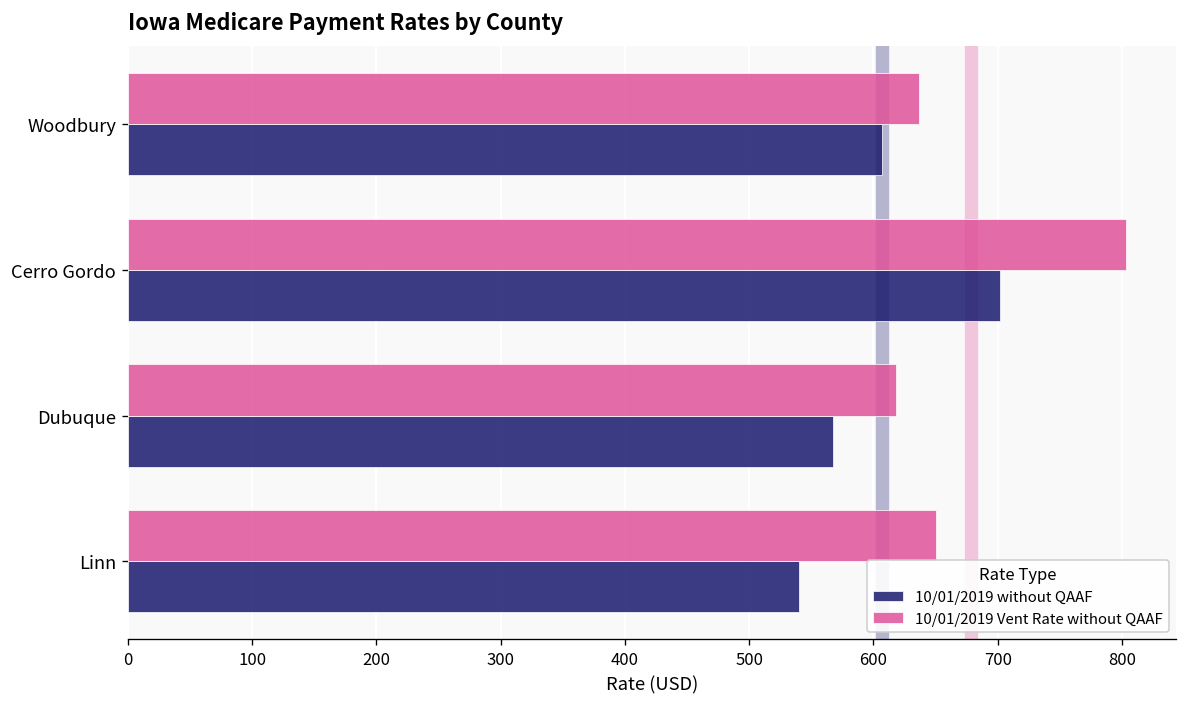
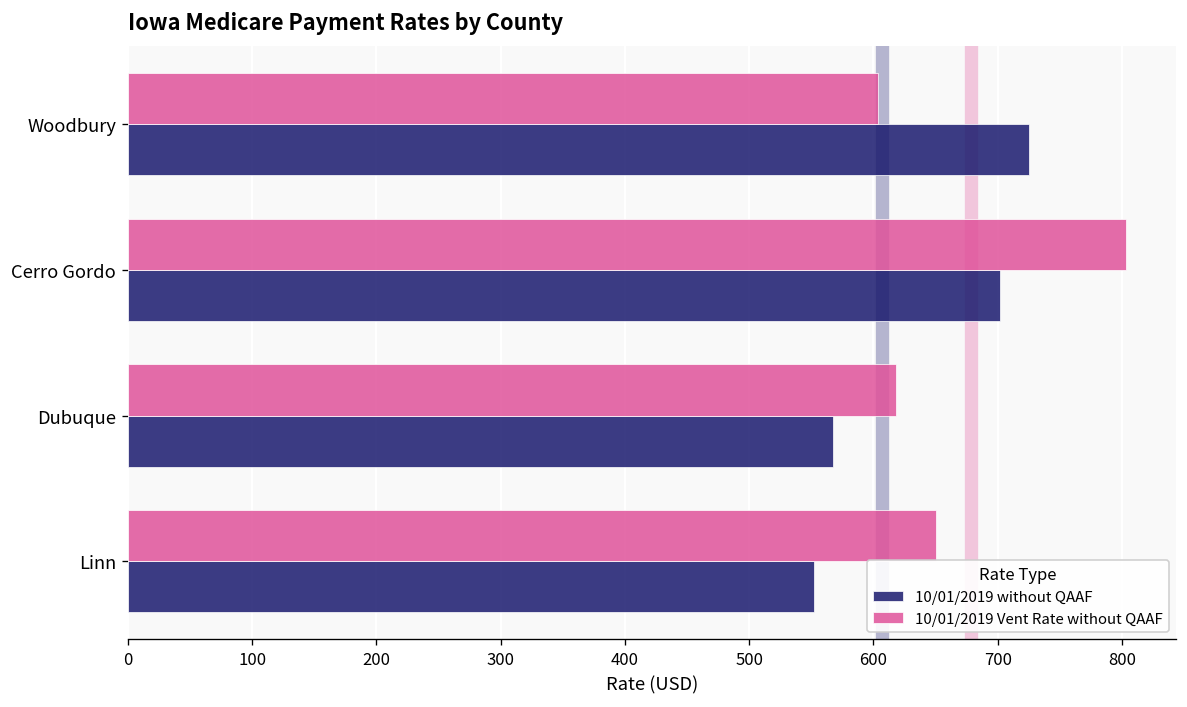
  {
    "10/01/2019 without QAAF": {
-     "Woodbury": 607,
+     "Woodbury": 725,
      "Cerro Gordo": 702,
      "Dubuque": 568,
-     "Linn": 540
+     "Linn": 552
    },
    "10/01/2019 Vent Rate without QAAF": {
-     "Woodbury": 637,
+     "Woodbury": 603,
      "Cerro Gordo": 803,
      "Dubuque": 618,
      "Linn": 651
    }
  }
